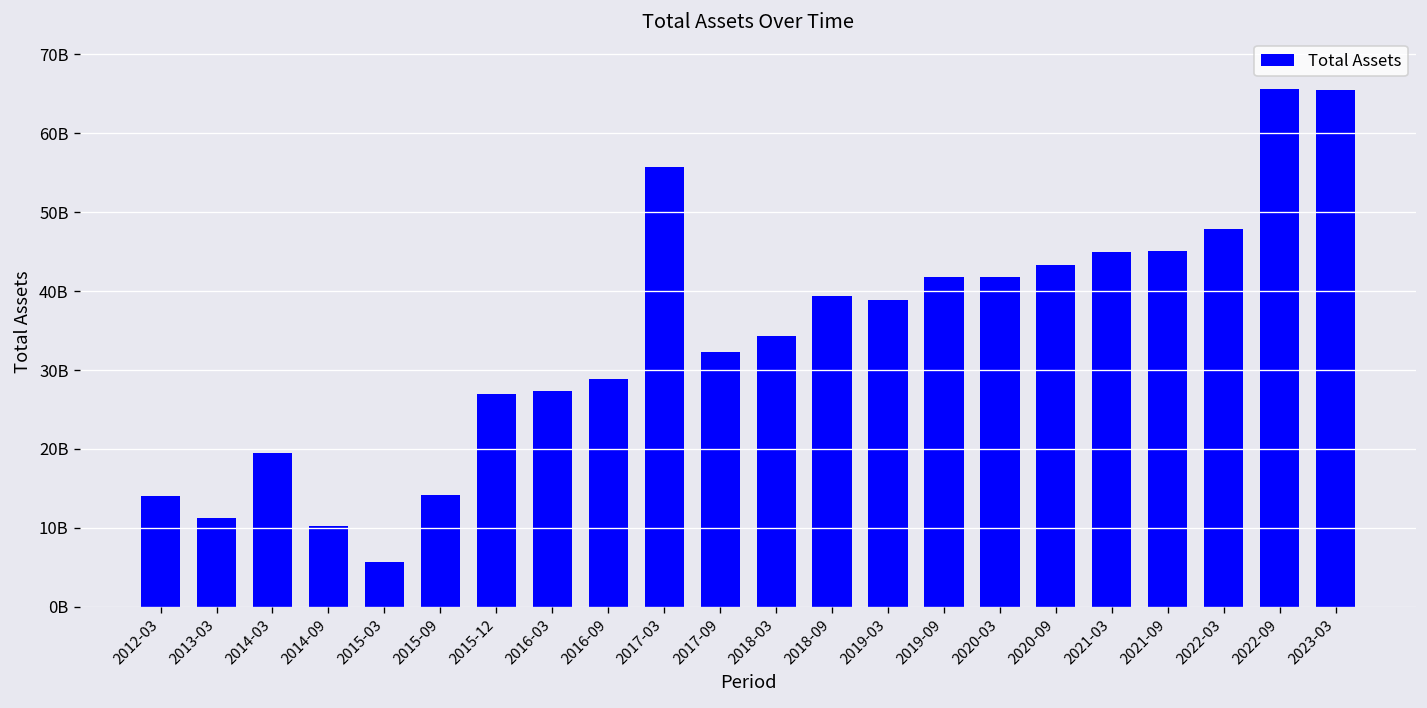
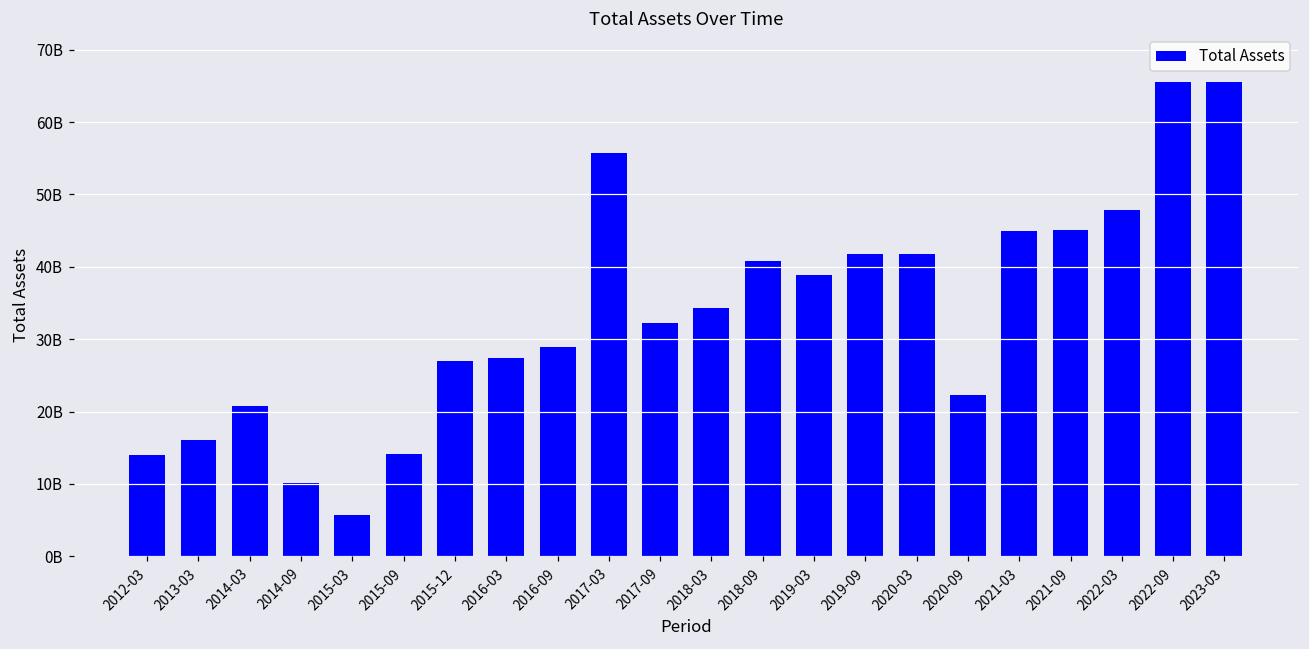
  {
    "2012-03": 14000000000,
-   "2013-03": 11000000000,
-   "2014-03": 19000000000,
+   "2013-03": 16000000000,
+   "2014-03": 21000000000,
    "2014-09": 10000000000,
    "2015-03": 6000000000,
    "2015-09": 14000000000,
    "2015-12": 27000000000,
    "2016-03": 27000000000,
    "2016-09": 29000000000,
    "2017-03": 56000000000,
    "2017-09": 32000000000,
    "2018-03": 34000000000,
-   "2018-09": 39000000000,
+   "2018-09": 41000000000,
    "2019-03": 39000000000,
    "2019-09": 42000000000,
    "2020-03": 42000000000,
-   "2020-09": 43000000000,
+   "2020-09": 22000000000,
    "2021-03": 45000000000,
    "2021-09": 45000000000,
    "2022-03": 48000000000,
    "2022-09": 66000000000,
    "2023-03": 65000000000
  }
